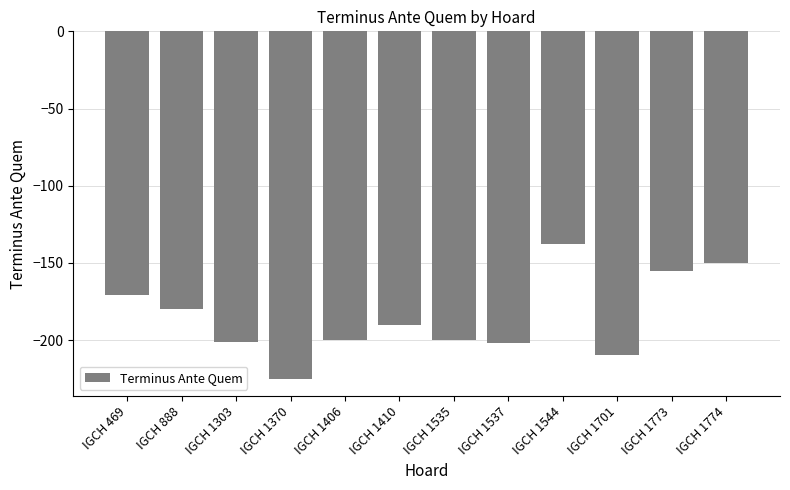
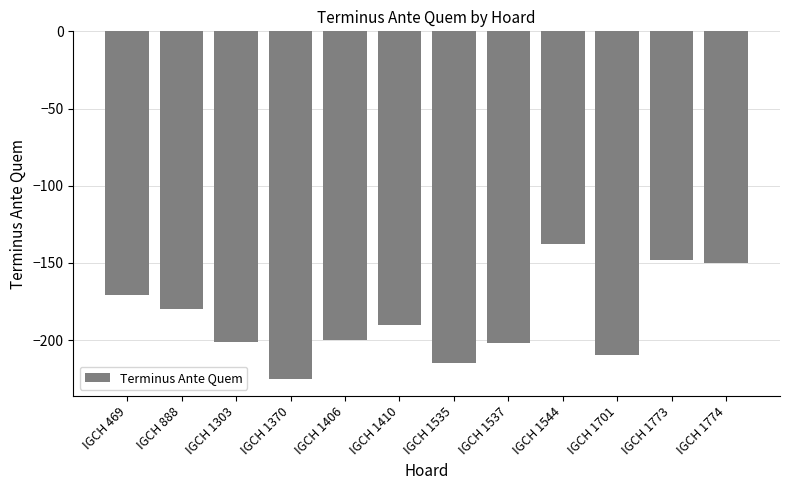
  {
    "IGCH 469": -171,
    "IGCH 888": -180,
    "IGCH 1303": -201,
    "IGCH 1370": -225,
    "IGCH 1406": -200,
    "IGCH 1410": -190,
-   "IGCH 1535": -200,
+   "IGCH 1535": -215,
    "IGCH 1537": -202,
    "IGCH 1544": -138,
    "IGCH 1701": -210,
-   "IGCH 1773": -155,
+   "IGCH 1773": -148,
    "IGCH 1774": -150
  }
